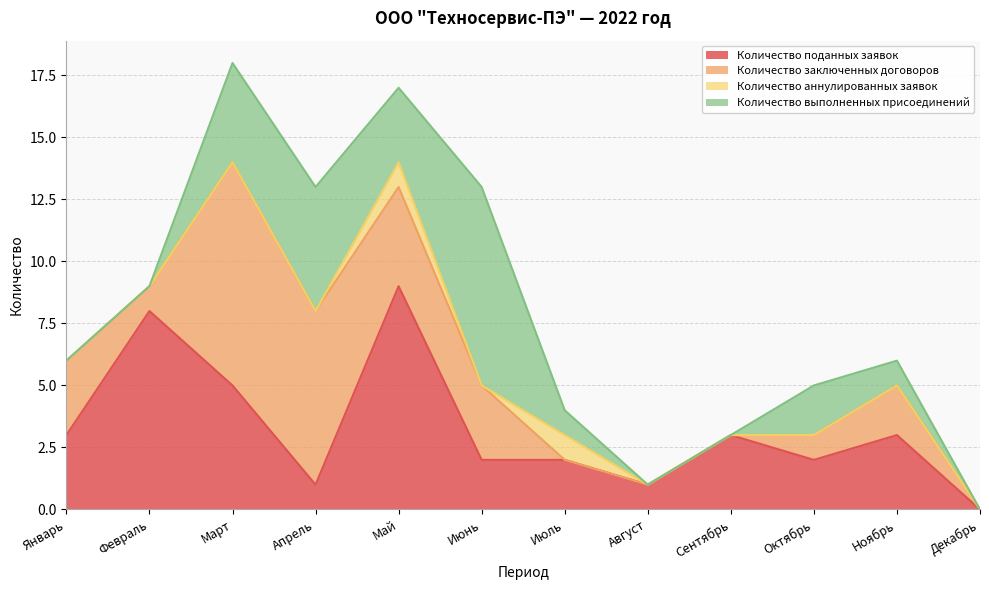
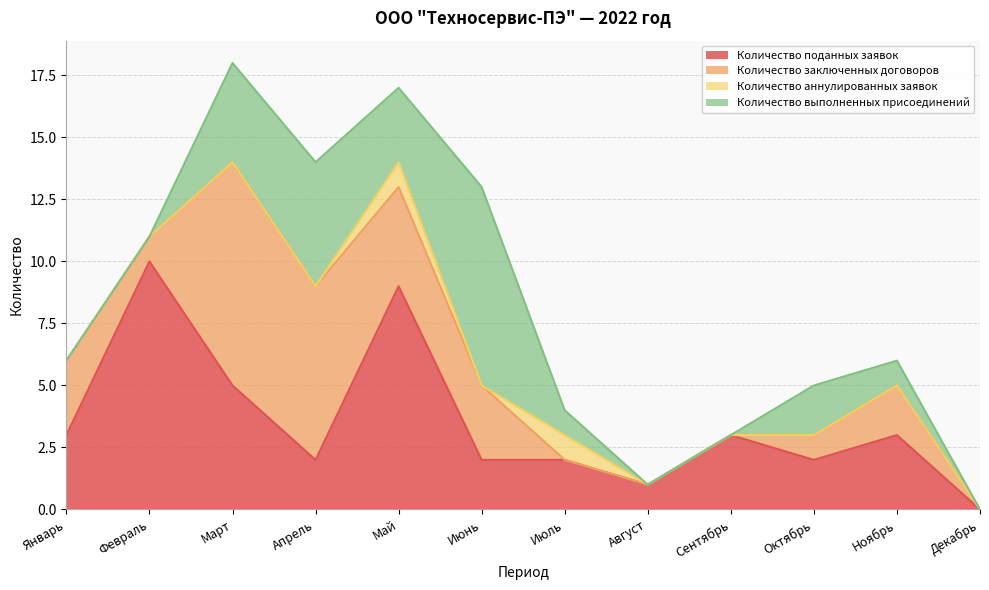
  {
    "Количество поданных заявок": {
      "Январь": 3,
-     "Февраль": 8,
+     "Февраль": 10,
      "Март": 5,
-     "Апрель": 1,
+     "Апрель": 2,
      "Май": 9,
      "Июнь": 2,
      "Октябрь": 2,
      "Ноябрь": 3
    },
    "Количество выполненных присоединений": {
      "Март": 4,
      "Апрель": 5,
      "Май": 3,
      "Июнь": 8,
      "Июль": 1,
      "Октябрь": 2,
      "Ноябрь": 1
    }
  }
